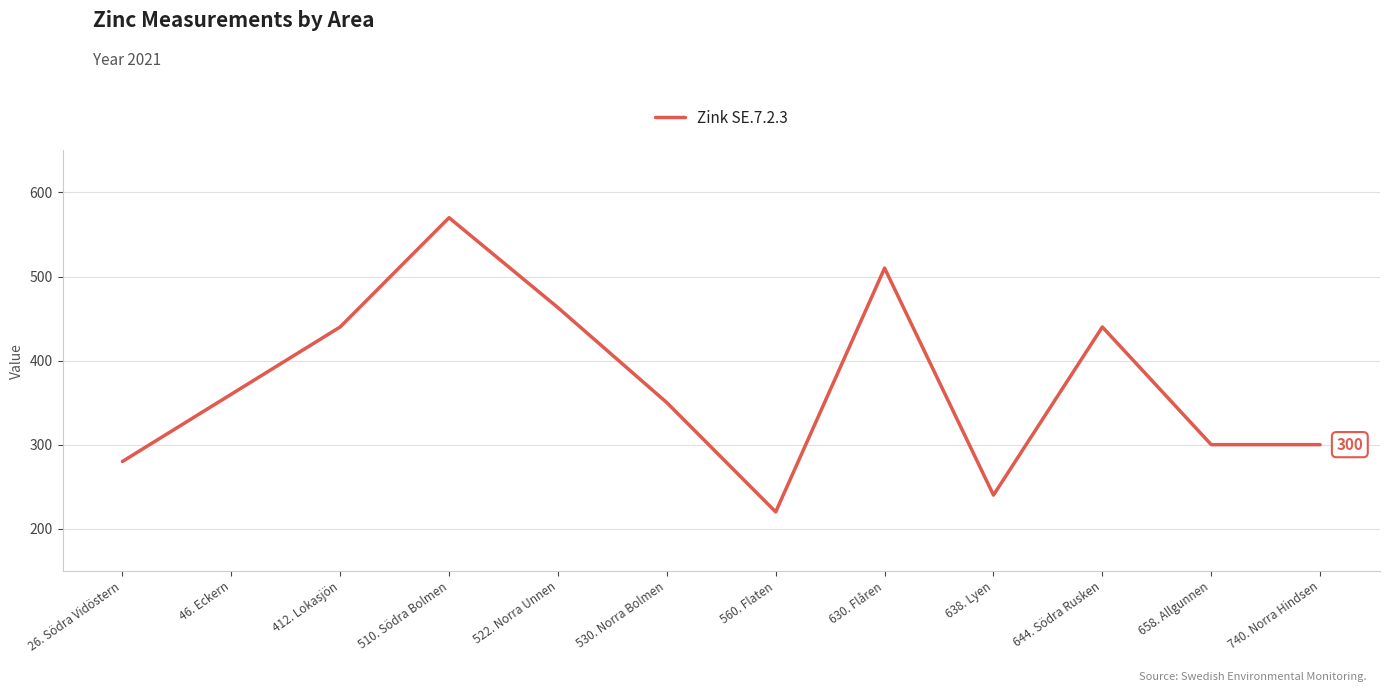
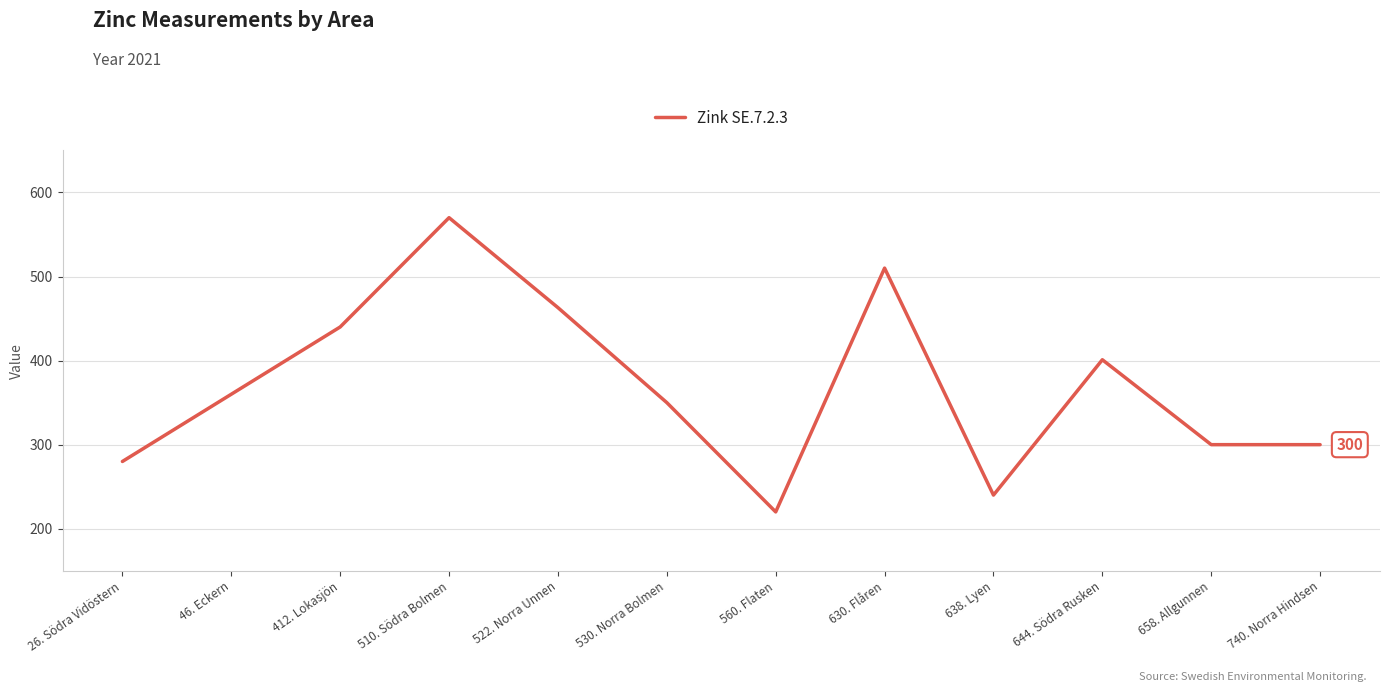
  {
    "26. Södra Vidöstern": 280,
    "46. Eckern": 360,
    "412. Lokasjön": 440,
    "510. Södra Bolmen": 570,
    "522. Norra Unnen": 460,
    "530. Norra Bolmen": 350,
    "560. Flaten": 220,
    "630. Flåren": 510,
    "638. Lyen": 240,
-   "644. Södra Rusken": 440,
+   "644. Södra Rusken": 400,
    "658. Allgunnen": 300
  }
